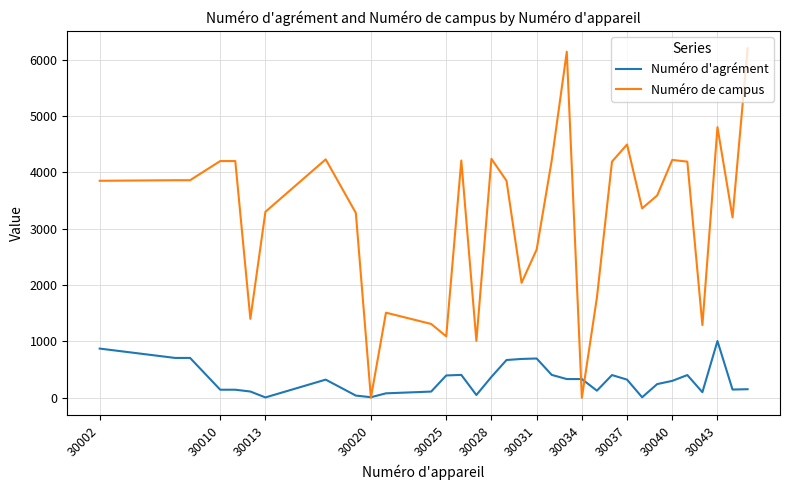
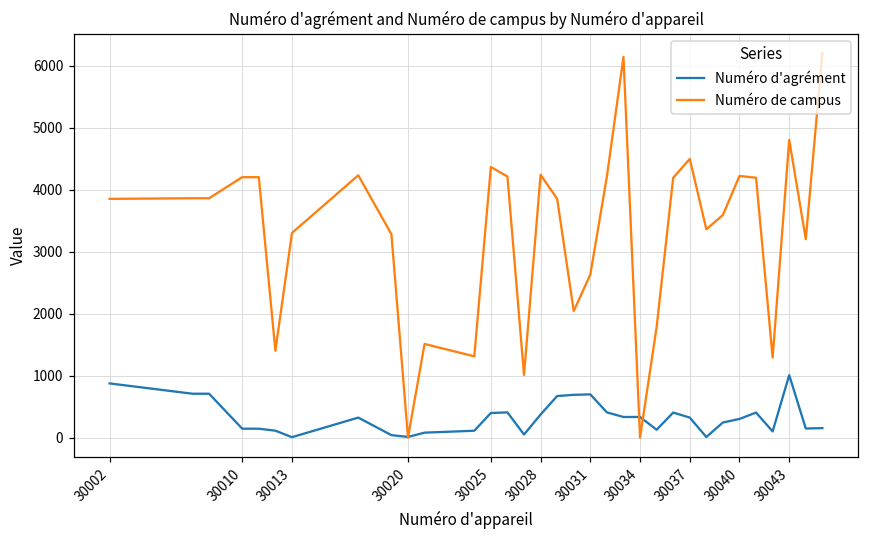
  {
    "Numéro d'agrément": {
      "30002": 900,
      "30010": 100,
      "30013": 0,
      "30025": 400,
      "30028": 400,
      "30031": 700,
      "30034": 300,
      "30037": 300,
      "30040": 300,
      "30043": 1000
    },
    "Numéro de campus": {
      "30002": 3900,
      "30010": 4200,
      "30013": 3300,
-     "30025": 1100,
+     "30025": 4400,
      "30028": 4200,
      "30031": 2600,
      "30034": 0,
      "30037": 4500,
      "30040": 4200,
      "30043": 4800
    }
  }
